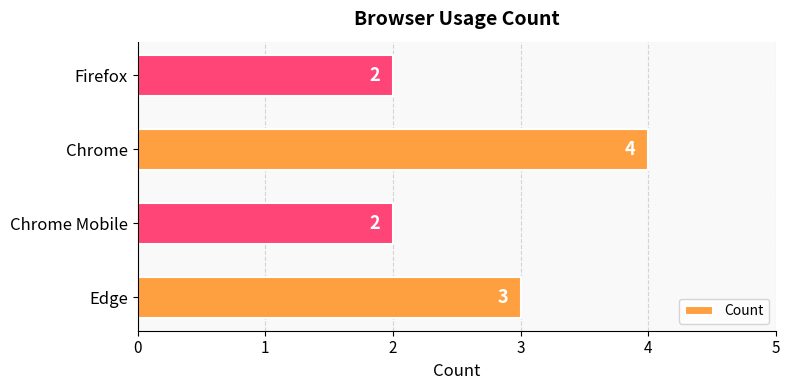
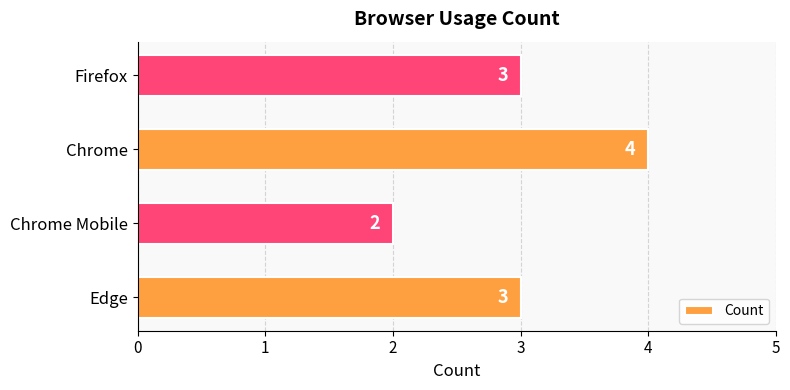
  {
-   "Firefox": 2,
+   "Firefox": 3,
    "Chrome": 4,
    "Chrome Mobile": 2,
    "Edge": 3
  }
